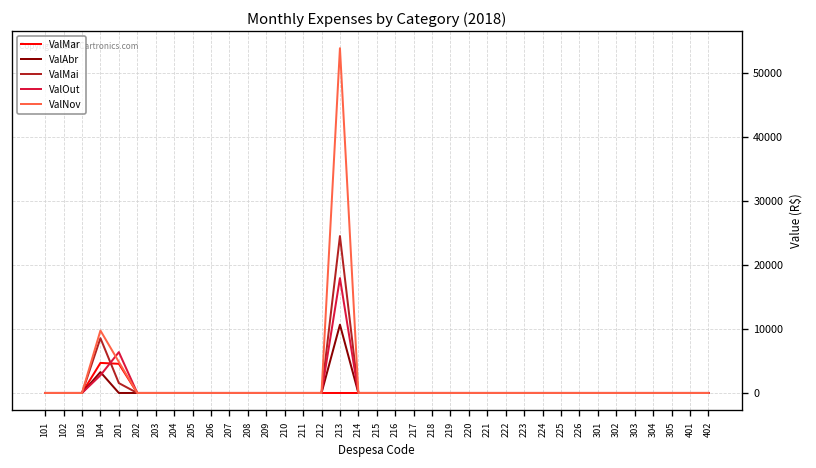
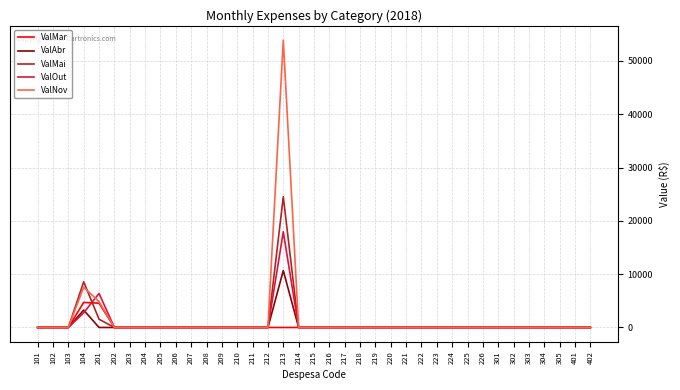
  {
    "ValMar": {
      "104": 5000,
      "213": 0
    },
    "ValAbr": {
      "104": 3000,
      "201": 0,
      "213": 11000
    },
    "ValNov": {
-     "104": 10000,
+     "104": 8000,
      "213": 54000
    }
  }
